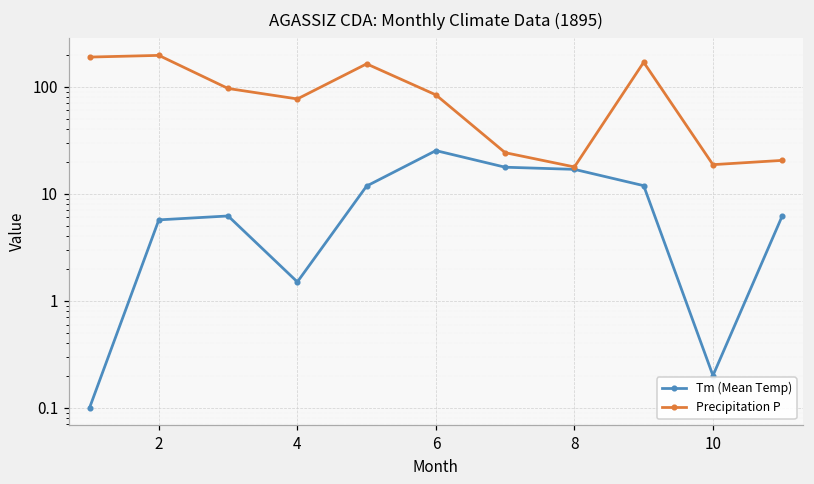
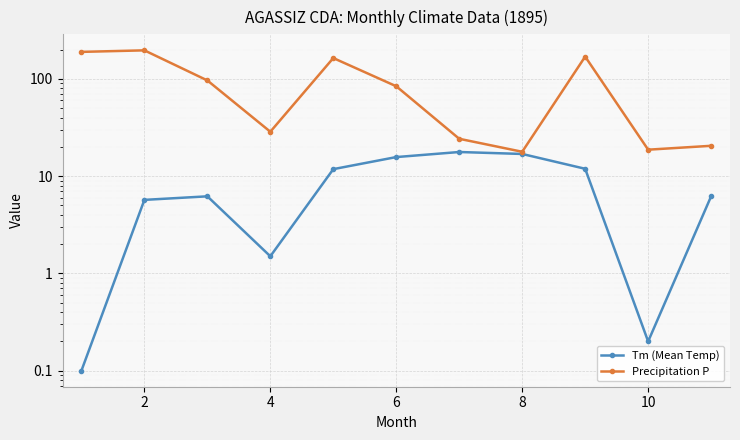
  {
    "Tm (Mean Temp)": {
      "2": 6,
      "4": 1.5,
-     "6": 25,
+     "6": 16,
      "10": 0.20
    },
    "Precipitation P": {
      "2": 200,
-     "4": 80,
+     "4": 29,
      "6": 80,
      "10": 19
    }
  }
